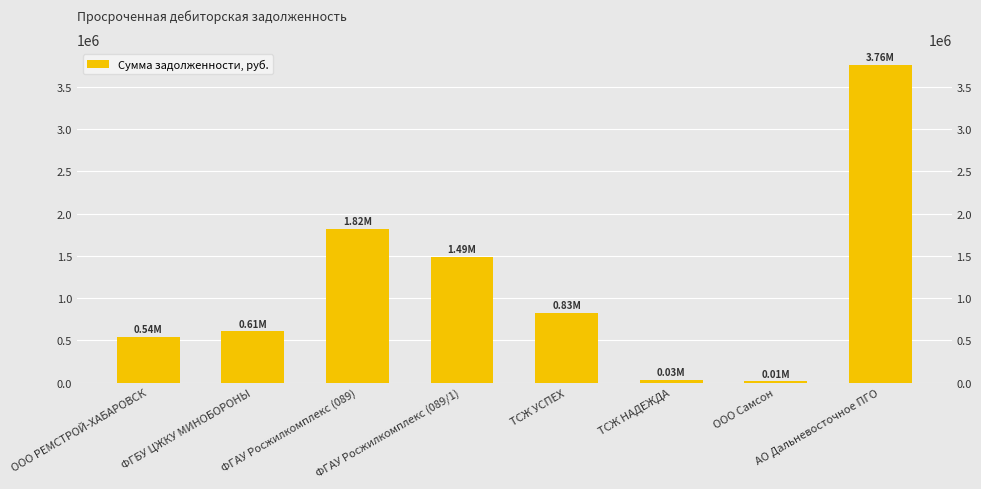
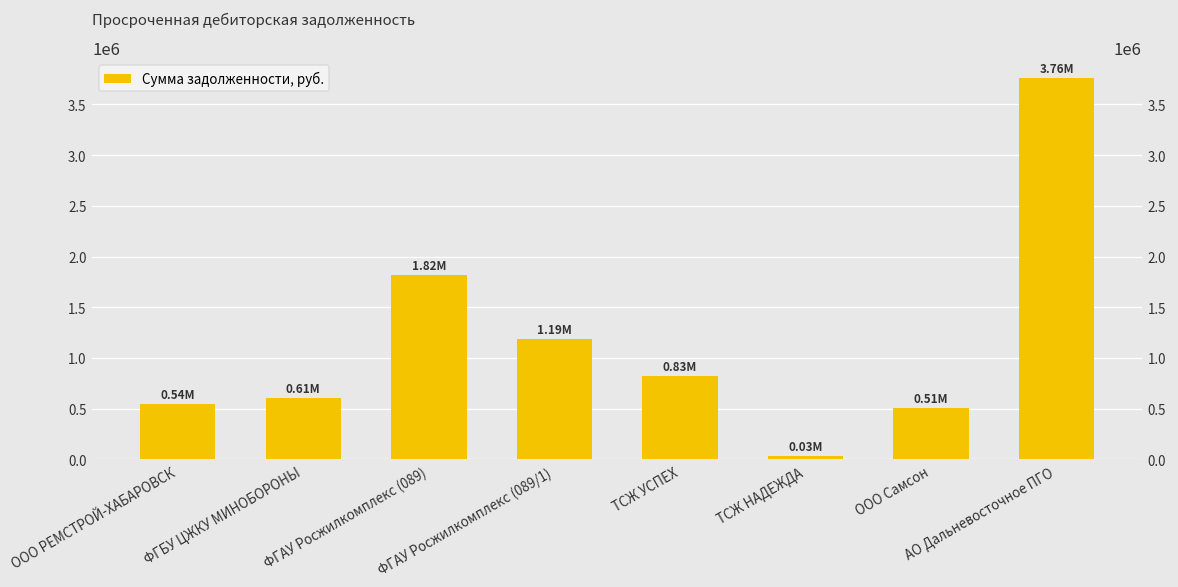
  {
    "ООО РЕМСТРОЙ-ХАБАРОВСК": "0.54M",
    "ФГБУ ЦЖКУ МИНОБОРОНЫ": "0.61M",
    "ФГАУ Росжилкомплекс (089)": "1.82M",
-   "ФГАУ Росжилкомплекс (089/1)": "1.49M",
+   "ФГАУ Росжилкомплекс (089/1)": "1.19M",
    "ТСЖ УСПЕХ": "0.83M",
    "ТСЖ НАДЕЖДА": "0.03M",
-   "ООО Самсон": "0.01M",
+   "ООО Самсон": "0.51M",
    "АО Дальневосточное ПГО": "3.76M"
  }
